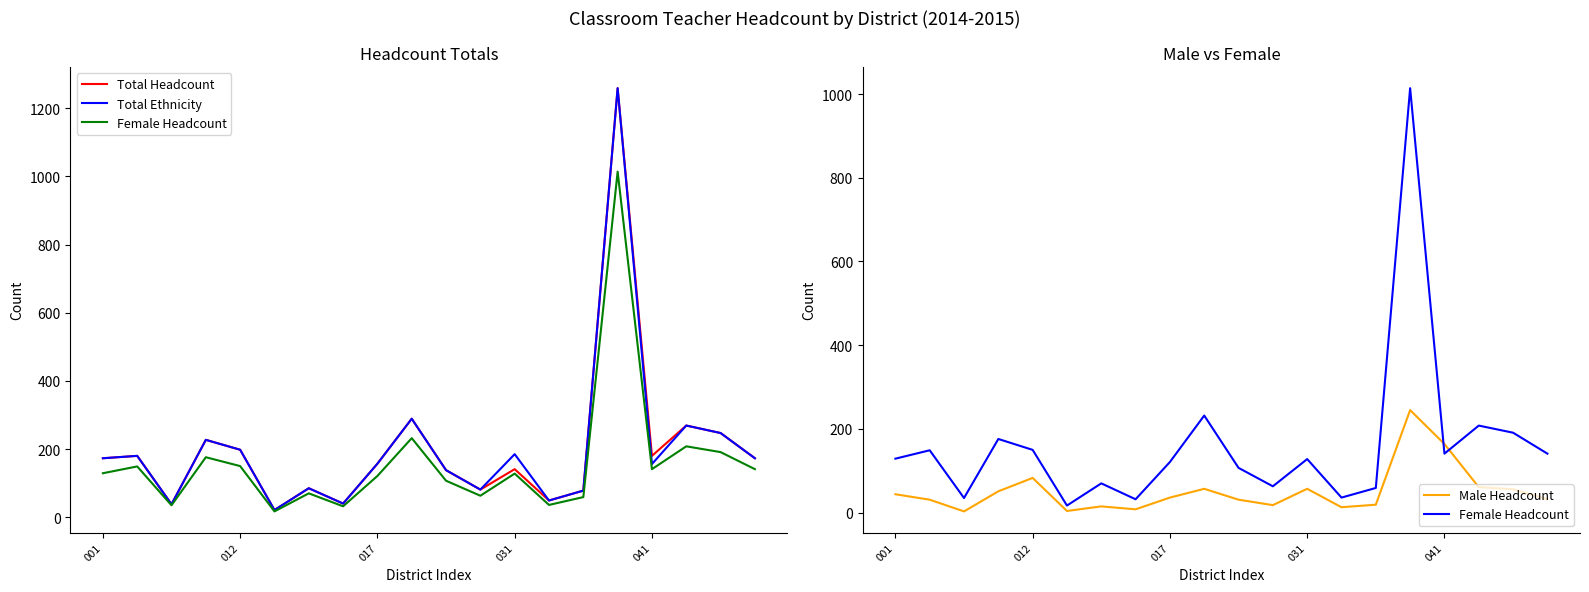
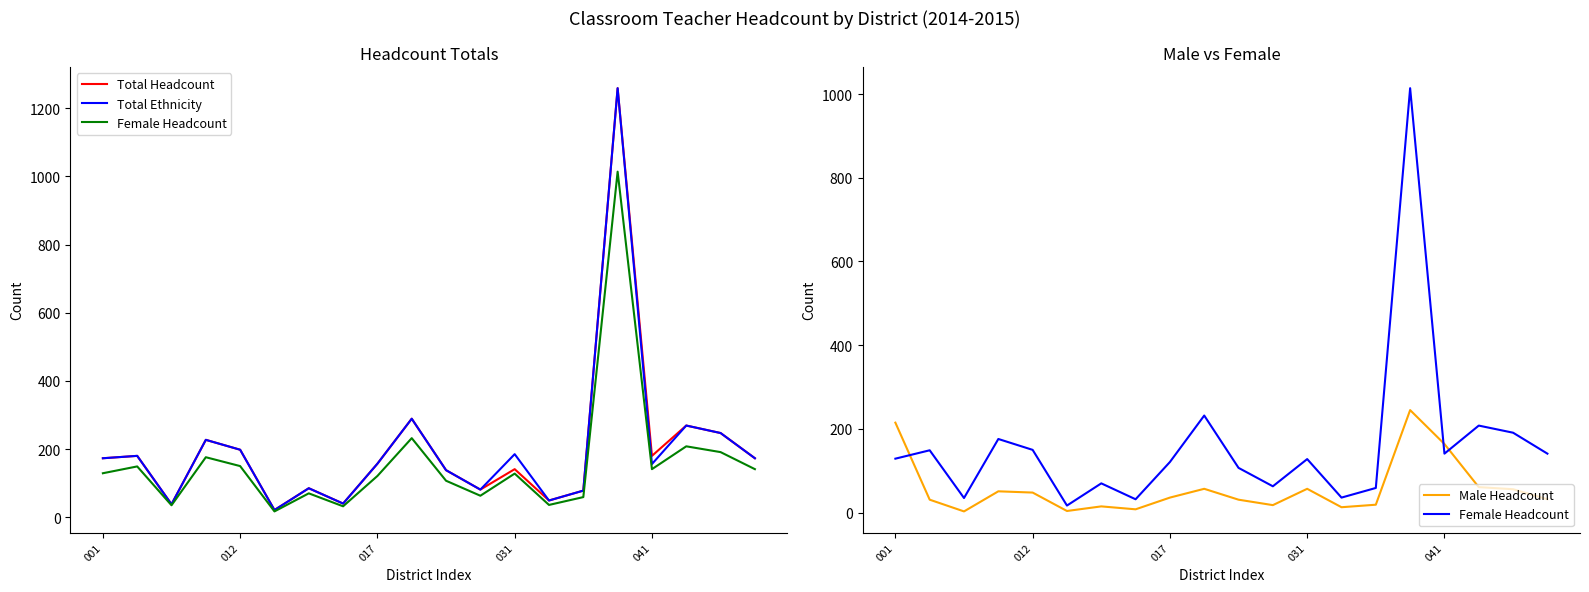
  {
    "Headcount Totals": {
      "Total Headcount": {
        "031": 140,
        "041": 180
      },
      "Total Ethnicity": {
        "031": 190,
        "041": 160
      }
    },
    "Male vs Female": {
      "Male Headcount": {
-       "001": 40,
-       "012": 80,
+       "001": 220,
+       "012": 50,
        "017": 40,
        "031": 60,
        "041": 160
      },
      "Female Headcount": {
        "001": 130,
        "012": 150,
        "017": 120,
        "031": 130,
        "041": 140
      }
    }
  }
